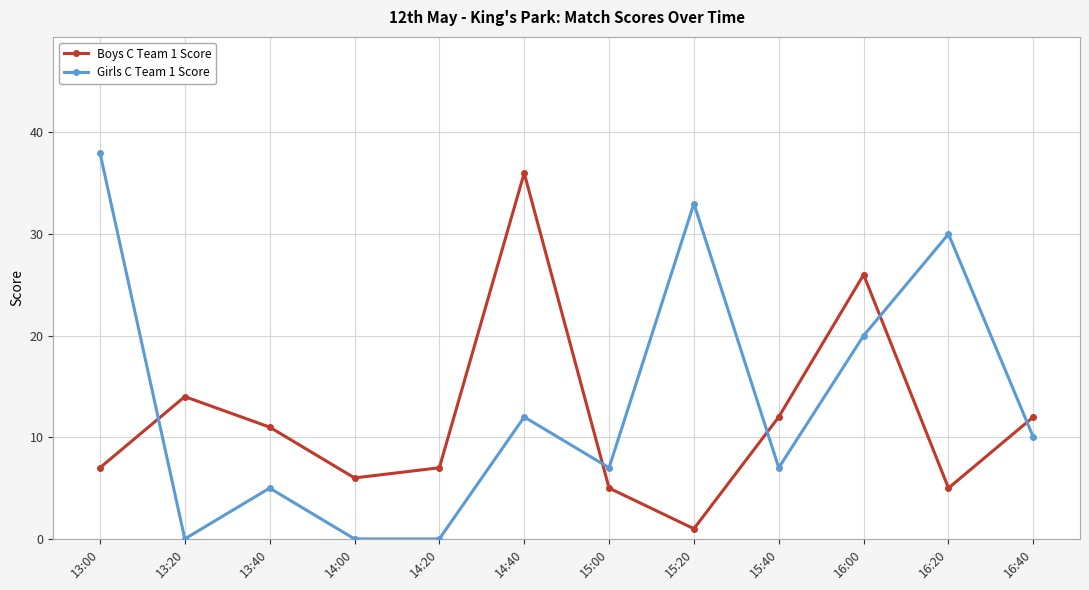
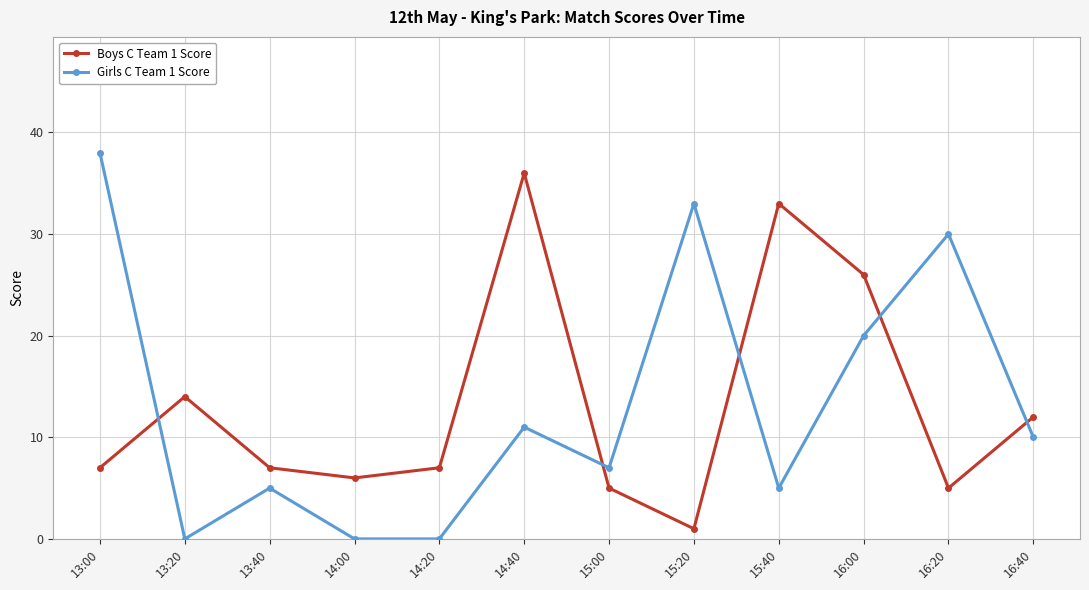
  {
    "Boys C Team 1 Score": {
      "13:00": 7,
      "13:20": 14,
-     "13:40": 11,
+     "13:40": 7,
      "14:00": 6,
      "14:20": 7,
      "14:40": 36,
      "15:00": 5,
      "15:20": 1,
-     "15:40": 12,
+     "15:40": 33,
      "16:00": 26,
      "16:20": 5,
      "16:40": 12
    },
    "Girls C Team 1 Score": {
      "13:00": 38,
      "13:20": 0,
      "13:40": 5,
      "14:00": 0,
      "14:20": 0,
-     "14:40": 12,
+     "14:40": 11,
      "15:00": 7,
      "15:20": 33,
-     "15:40": 7,
+     "15:40": 5,
      "16:00": 20,
      "16:20": 30,
      "16:40": 10
    }
  }
